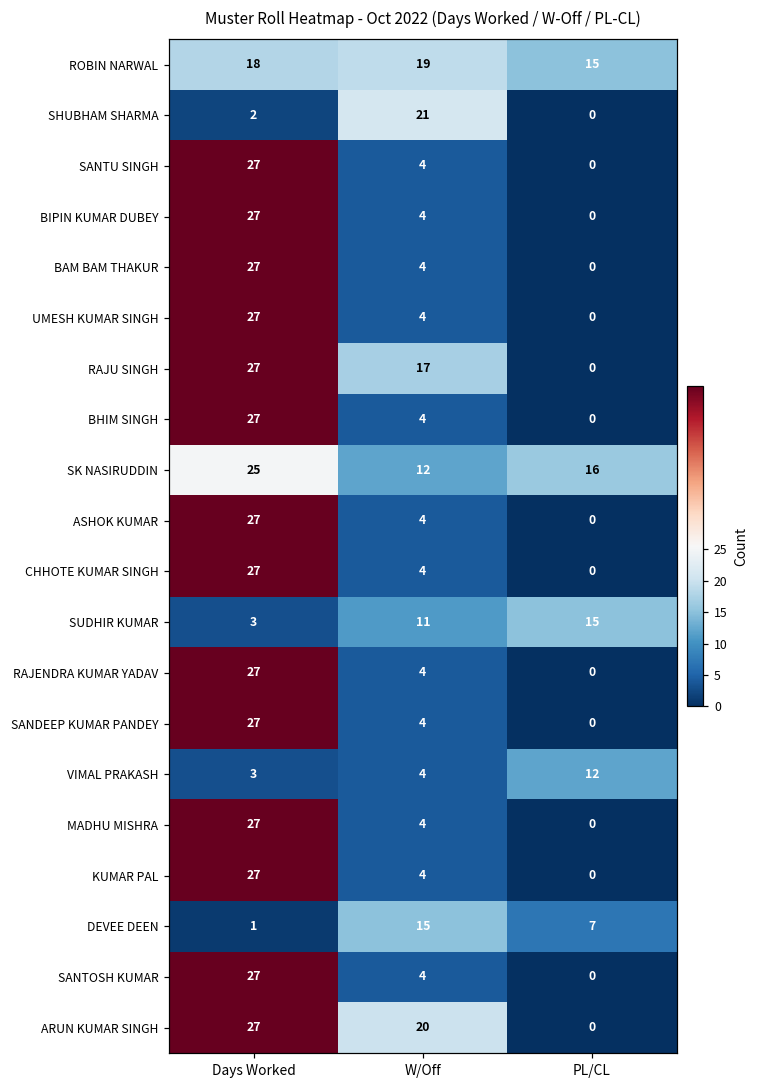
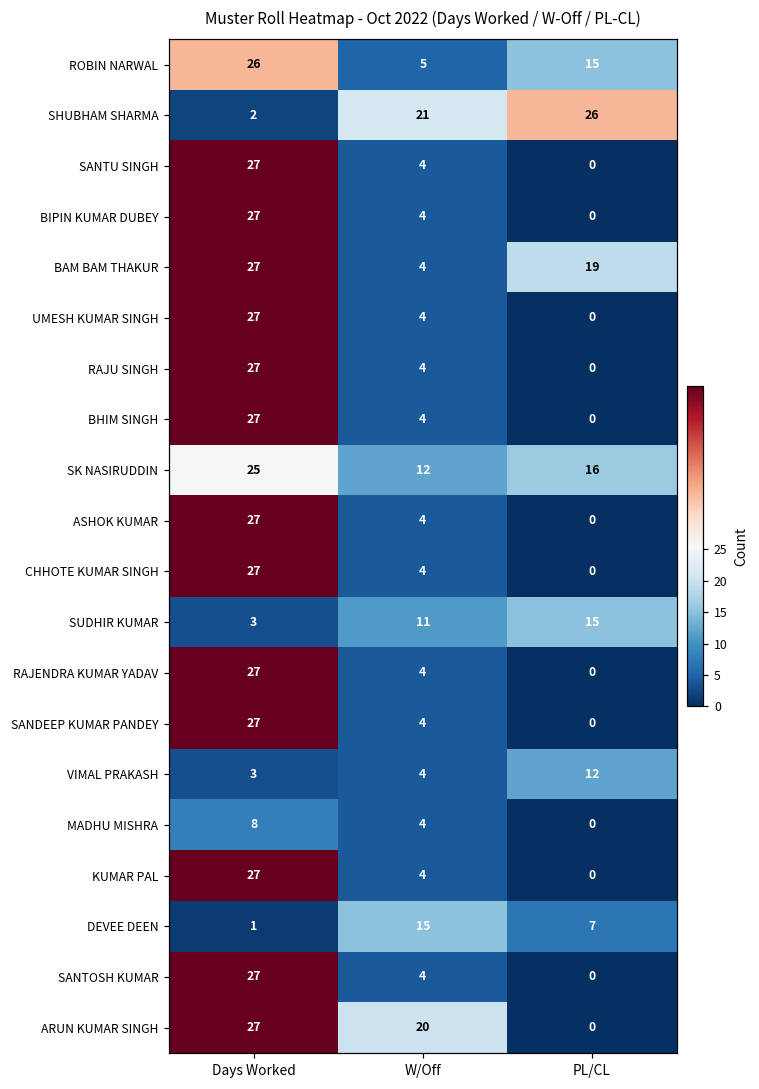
  {
    "ROBIN NARWAL": {
-     "Days Worked": 18,
-     "W/Off": 19,
+     "Days Worked": 26,
+     "W/Off": 5,
      "PL/CL": 15
    },
    "SHUBHAM SHARMA": {
      "Days Worked": 2,
      "W/Off": 21,
-     "PL/CL": 0
+     "PL/CL": 26
    },
    "SANTU SINGH": {
      "Days Worked": 27,
      "W/Off": 4,
      "PL/CL": 0
    },
    "BIPIN KUMAR DUBEY": {
      "Days Worked": 27,
      "W/Off": 4,
      "PL/CL": 0
    },
    "BAM BAM THAKUR": {
      "Days Worked": 27,
      "W/Off": 4,
-     "PL/CL": 0
+     "PL/CL": 19
    },
    "UMESH KUMAR SINGH": {
      "Days Worked": 27,
      "W/Off": 4,
      "PL/CL": 0
    },
    "RAJU SINGH": {
      "Days Worked": 27,
-     "W/Off": 17,
+     "W/Off": 4,
      "PL/CL": 0
    },
    "BHIM SINGH": {
      "Days Worked": 27,
      "W/Off": 4,
      "PL/CL": 0
    },
    "SK NASIRUDDIN": {
      "Days Worked": 25,
      "W/Off": 12,
      "PL/CL": 16
    },
    "ASHOK KUMAR": {
      "Days Worked": 27,
      "W/Off": 4,
      "PL/CL": 0
    },
    "CHHOTE KUMAR SINGH": {
      "Days Worked": 27,
      "W/Off": 4,
      "PL/CL": 0
    },
    "SUDHIR KUMAR": {
      "Days Worked": 3,
      "W/Off": 11,
      "PL/CL": 15
    },
    "RAJENDRA KUMAR YADAV": {
      "Days Worked": 27,
      "W/Off": 4,
      "PL/CL": 0
    },
    "SANDEEP KUMAR PANDEY": {
      "Days Worked": 27,
      "W/Off": 4,
      "PL/CL": 0
    },
    "VIMAL PRAKASH": {
      "Days Worked": 3,
      "W/Off": 4,
      "PL/CL": 12
    },
    "MADHU MISHRA": {
-     "Days Worked": 27,
+     "Days Worked": 8,
      "W/Off": 4,
      "PL/CL": 0
    },
    "KUMAR PAL": {
      "Days Worked": 27,
      "W/Off": 4,
      "PL/CL": 0
    },
    "DEVEE DEEN": {
      "Days Worked": 1,
      "W/Off": 15,
      "PL/CL": 7
    },
    "SANTOSH KUMAR": {
      "Days Worked": 27,
      "W/Off": 4,
      "PL/CL": 0
    },
    "ARUN KUMAR SINGH": {
      "Days Worked": 27,
      "W/Off": 20,
      "PL/CL": 0
    }
  }
